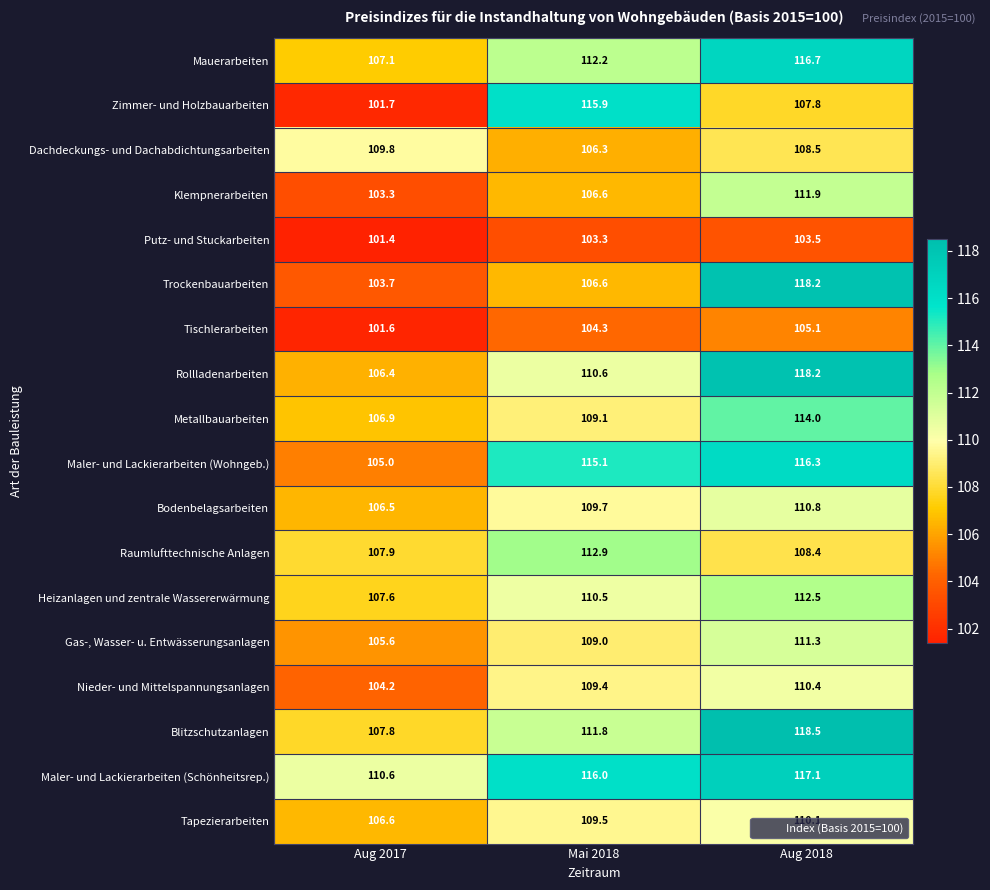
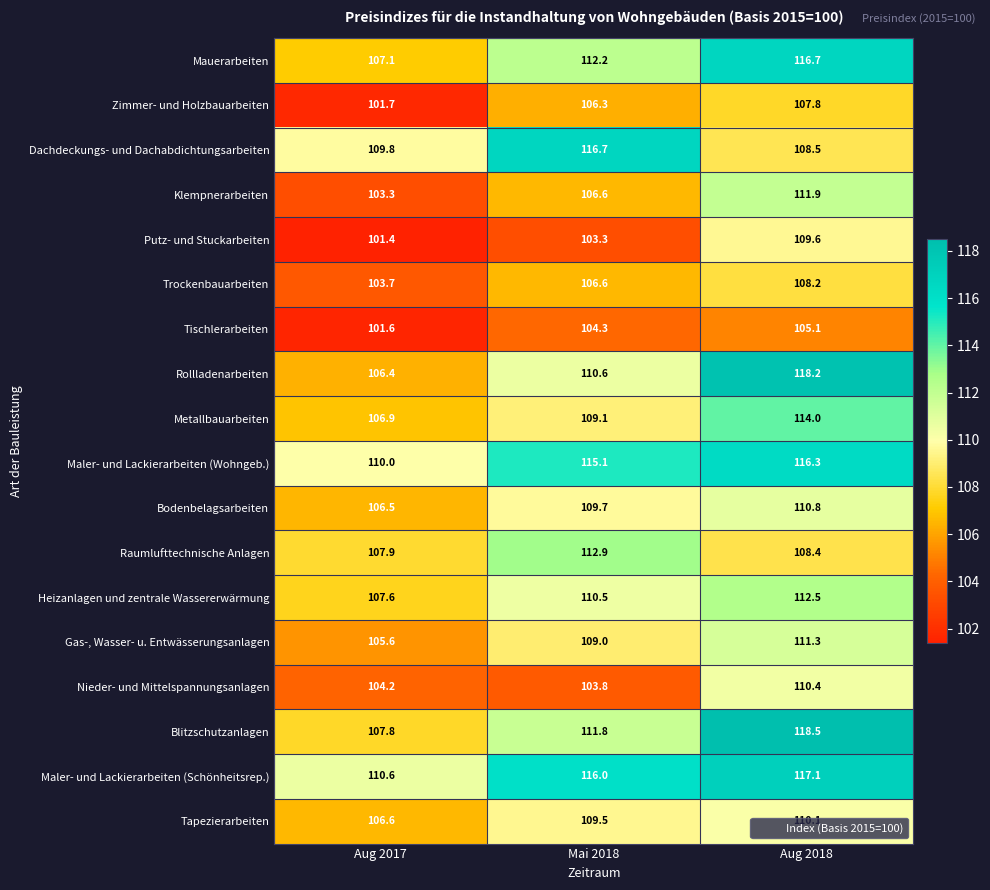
  {
    "Mauerarbeiten": {
      "Aug 2017": 107.1,
      "Mai 2018": 112.2,
      "Aug 2018": 116.7
    },
    "Zimmer- und Holzbauarbeiten": {
      "Aug 2017": 101.7,
-     "Mai 2018": 115.9,
+     "Mai 2018": 106.3,
      "Aug 2018": 107.8
    },
    "Dachdeckungs- und Dachabdichtungsarbeiten": {
      "Aug 2017": 109.8,
-     "Mai 2018": 106.3,
+     "Mai 2018": 116.7,
      "Aug 2018": 108.5
    },
    "Klempnerarbeiten": {
      "Aug 2017": 103.3,
      "Mai 2018": 106.6,
      "Aug 2018": 111.9
    },
    "Putz- und Stuckarbeiten": {
      "Aug 2017": 101.4,
      "Mai 2018": 103.3,
-     "Aug 2018": 103.5
+     "Aug 2018": 109.6
    },
    "Trockenbauarbeiten": {
      "Aug 2017": 103.7,
      "Mai 2018": 106.6,
-     "Aug 2018": 118.2
+     "Aug 2018": 108.2
    },
    "Tischlerarbeiten": {
      "Aug 2017": 101.6,
      "Mai 2018": 104.3,
      "Aug 2018": 105.1
    },
    "Rollladenarbeiten": {
      "Aug 2017": 106.4,
      "Mai 2018": 110.6,
      "Aug 2018": 118.2
    },
    "Metallbauarbeiten": {
      "Aug 2017": 106.9,
      "Mai 2018": 109.1,
      "Aug 2018": 114.0
    },
    "Maler- und Lackierarbeiten (Wohngeb.)": {
-     "Aug 2017": 105.0,
+     "Aug 2017": 110.0,
      "Mai 2018": 115.1,
      "Aug 2018": 116.3
    },
    "Bodenbelagsarbeiten": {
      "Aug 2017": 106.5,
      "Mai 2018": 109.7,
      "Aug 2018": 110.8
    },
    "Raumlufttechnische Anlagen": {
      "Aug 2017": 107.9,
      "Mai 2018": 112.9,
      "Aug 2018": 108.4
    },
    "Heizanlagen und zentrale Wassererwärmung": {
      "Aug 2017": 107.6,
      "Mai 2018": 110.5,
      "Aug 2018": 112.5
    },
    "Gas-, Wasser- u. Entwässerungsanlagen": {
      "Aug 2017": 105.6,
      "Mai 2018": 109.0,
      "Aug 2018": 111.3
    },
    "Nieder- und Mittelspannungsanlagen": {
      "Aug 2017": 104.2,
-     "Mai 2018": 109.4,
+     "Mai 2018": 103.8,
      "Aug 2018": 110.4
    },
    "Blitzschutzanlagen": {
      "Aug 2017": 107.8,
      "Mai 2018": 111.8,
      "Aug 2018": 118.5
    },
    "Maler- und Lackierarbeiten (Schönheitsrep.)": {
      "Aug 2017": 110.6,
      "Mai 2018": 116.0,
      "Aug 2018": 117.1
    },
    "Tapezierarbeiten": {
      "Aug 2017": 106.6,
      "Mai 2018": 109.5
    }
  }
